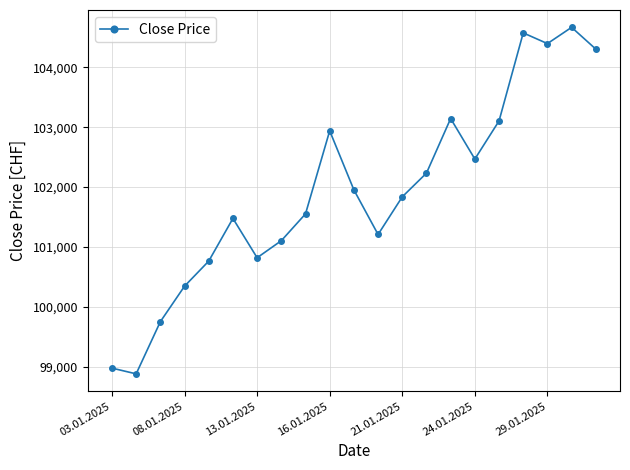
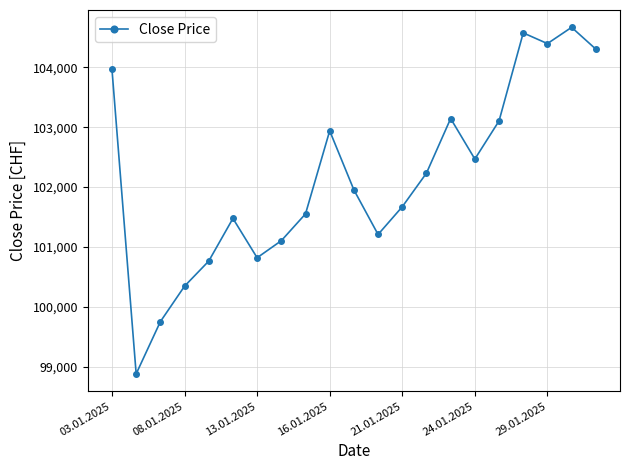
  {
-   "03.01.2025": "99,000",
+   "03.01.2025": "104,000",
    "08.01.2025": "100,300",
    "13.01.2025": "100,800",
    "16.01.2025": "102,900",
-   "21.01.2025": "101,800",
+   "21.01.2025": "101,700",
    "24.01.2025": "102,500",
    "29.01.2025": "104,400"
  }
